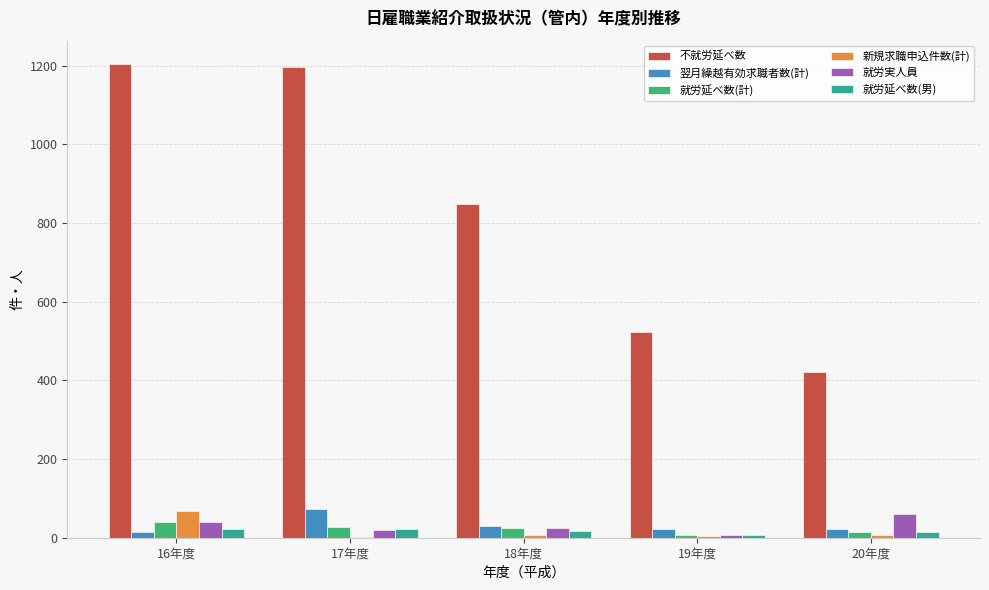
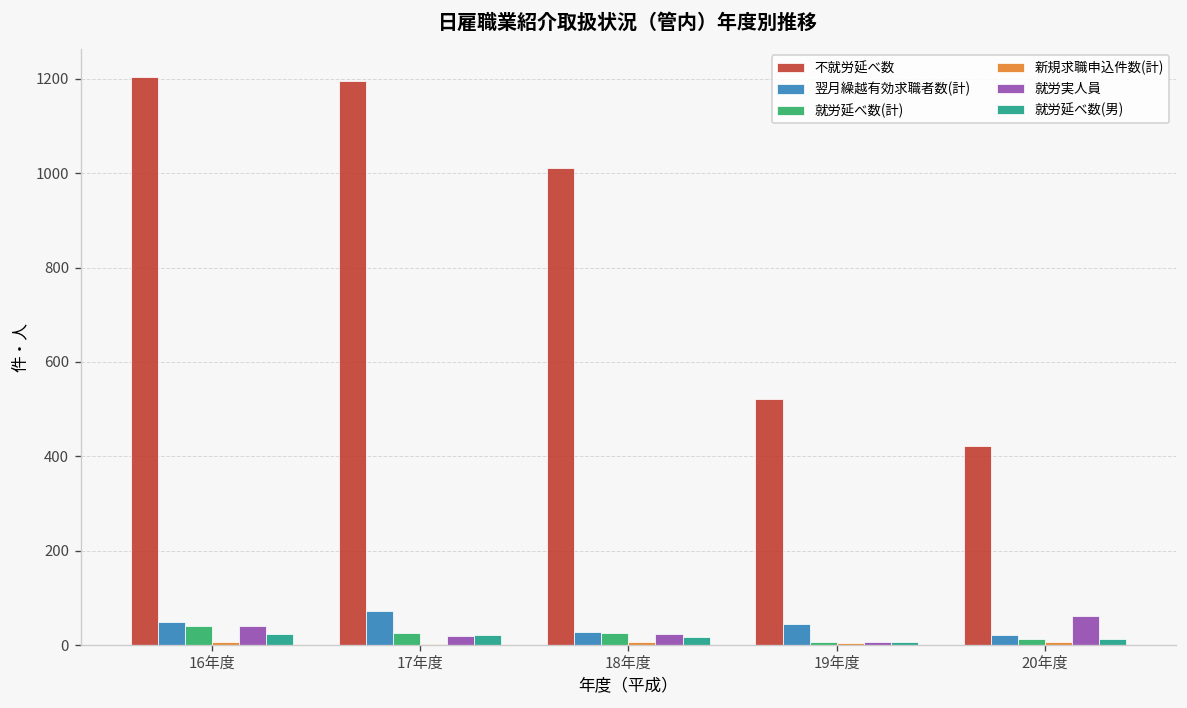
  {
    "不就労延べ数": {
      "16年度": 1200,
      "17年度": 1200,
-     "18年度": 850,
+     "18年度": 1010,
      "19年度": 520,
      "20年度": 420
    },
    "翌月繰越有効求職者数(計)": {
-     "16年度": 20,
+     "16年度": 50,
      "17年度": 70,
      "18年度": 30,
-     "19年度": 20,
+     "19年度": 50,
      "20年度": 20
    },
    "新規求職申込件数(計)": {
-     "16年度": 70,
+     "16年度": 10,
      "18年度": 10
    },
    "就労実人員": {
      "16年度": 40,
      "17年度": 20,
      "18年度": 20,
      "20年度": 60
    }
  }
